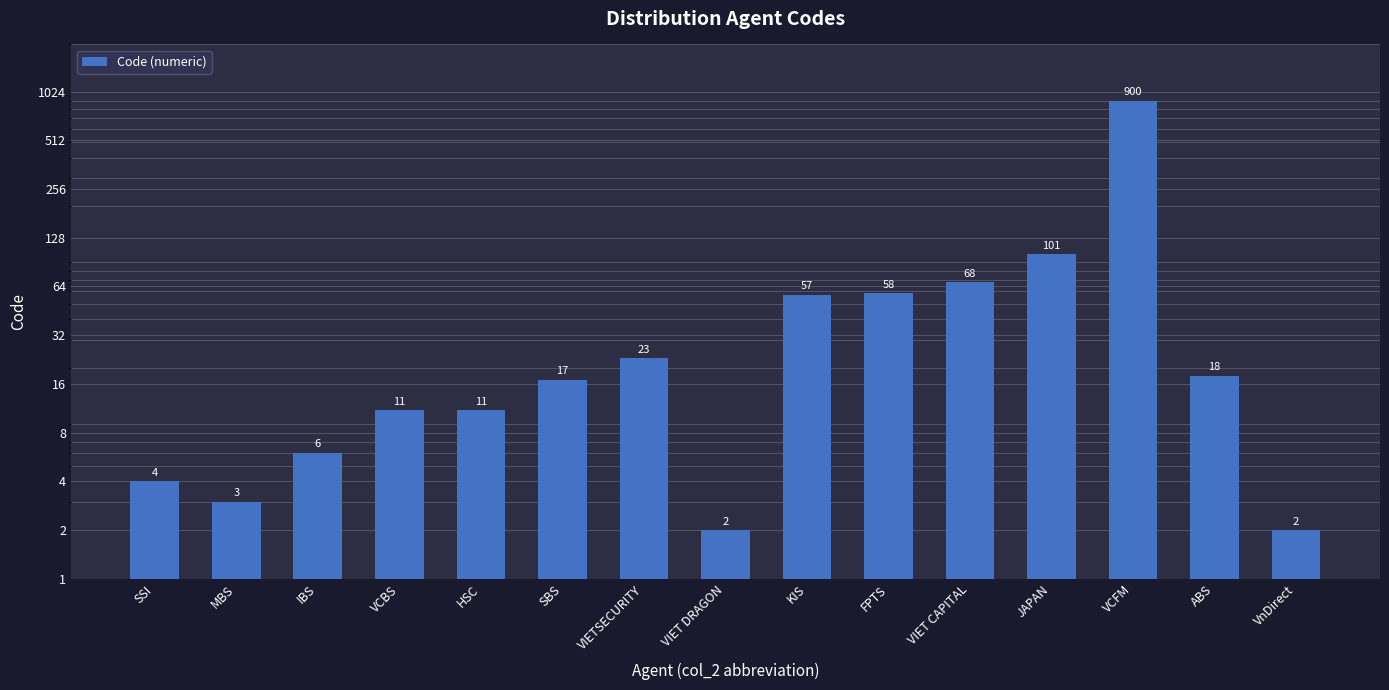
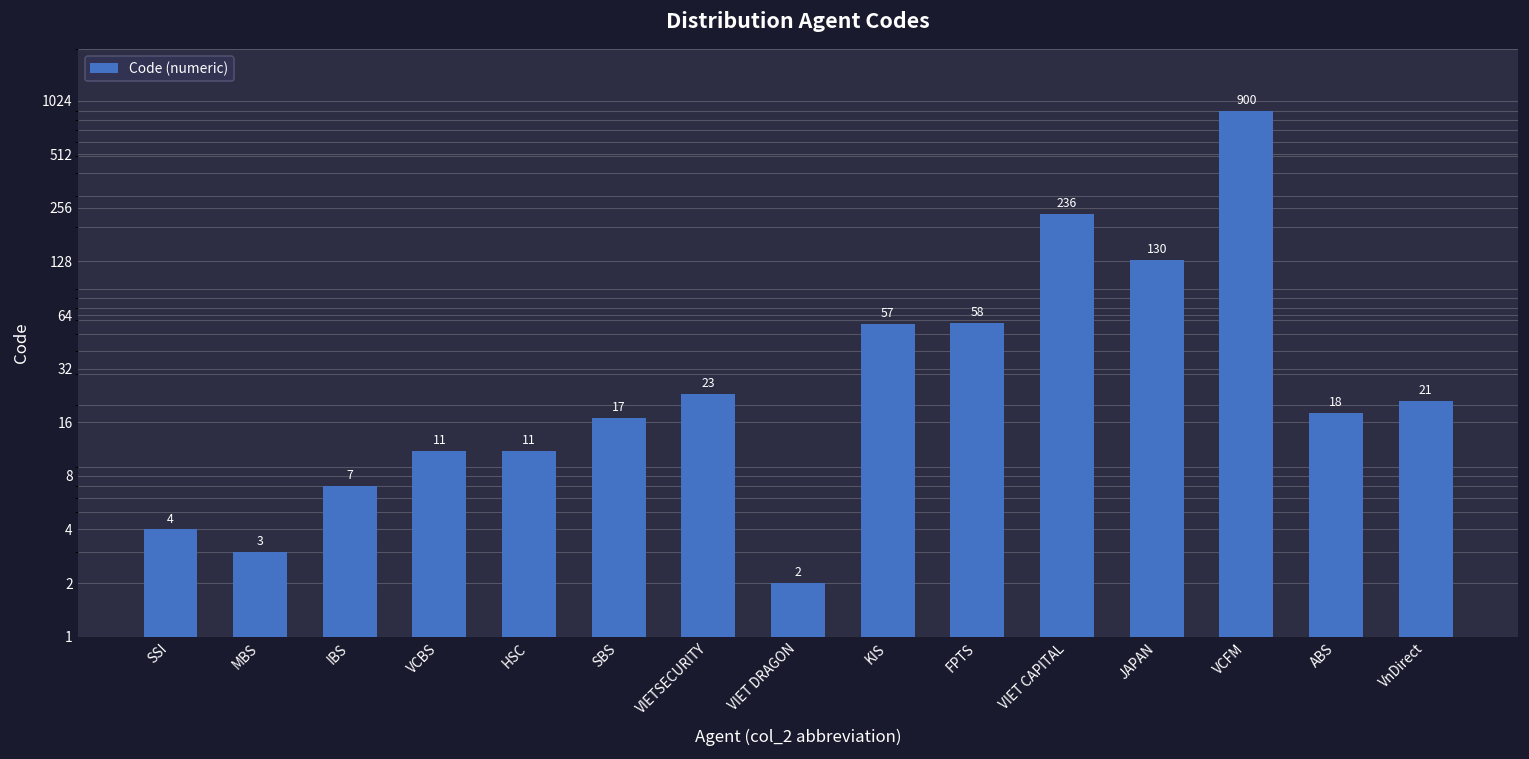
  {
    "SSI": 4,
    "MBS": 3,
-   "IBS": 6,
+   "IBS": 7,
    "VCBS": 11,
    "HSC": 11,
    "SBS": 17,
    "VIETSECURITY": 23,
    "VIET DRAGON": 2,
    "KIS": 57,
    "FPTS": 58,
-   "VIET CAPITAL": 68,
-   "JAPAN": 101,
+   "VIET CAPITAL": 236,
+   "JAPAN": 130,
    "VCFM": 900,
    "ABS": 18,
-   "VnDirect": 2
+   "VnDirect": 21
  }
